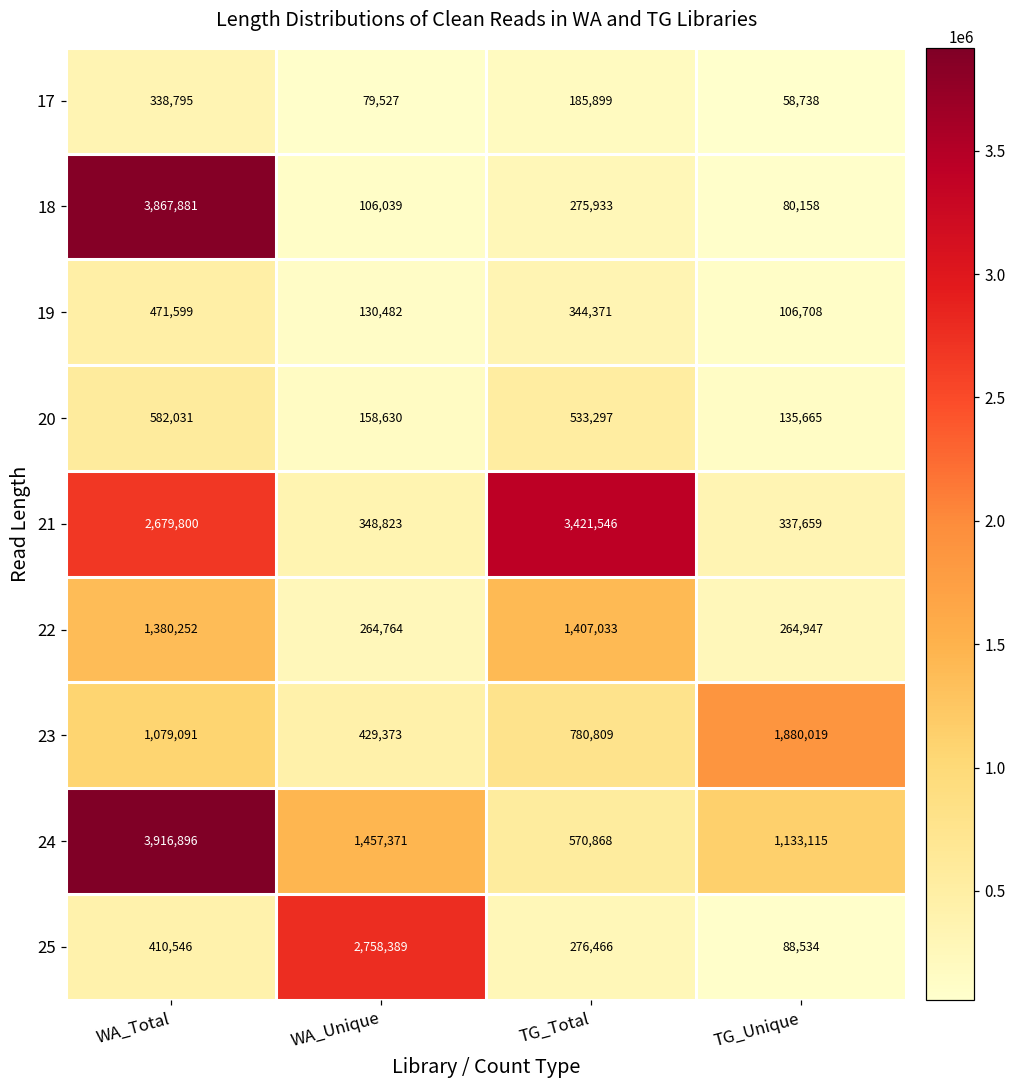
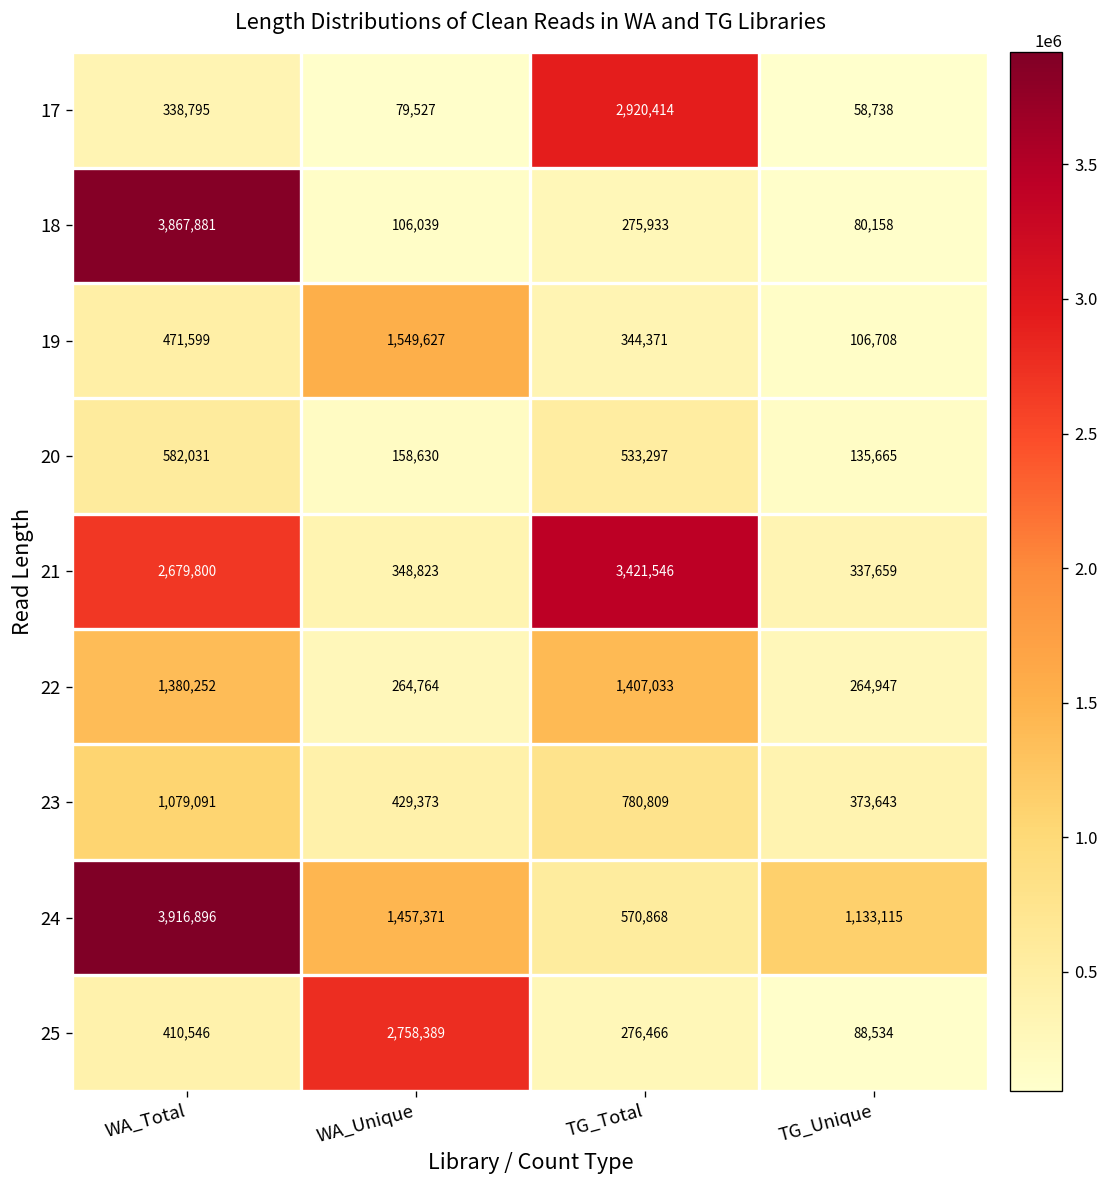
  {
    "17": {
      "WA_Total": "338,795",
      "WA_Unique": "79,527",
-     "TG_Total": "185,899",
+     "TG_Total": "2,920,414",
      "TG_Unique": "58,738"
    },
    "18": {
      "WA_Total": "3,867,881",
      "WA_Unique": "106,039",
      "TG_Total": "275,933",
      "TG_Unique": "80,158"
    },
    "19": {
      "WA_Total": "471,599",
-     "WA_Unique": "130,482",
+     "WA_Unique": "1,549,627",
      "TG_Total": "344,371",
      "TG_Unique": "106,708"
    },
    "20": {
      "WA_Total": "582,031",
      "WA_Unique": "158,630",
      "TG_Total": "533,297",
      "TG_Unique": "135,665"
    },
    "21": {
      "WA_Total": "2,679,800",
      "WA_Unique": "348,823",
      "TG_Total": "3,421,546",
      "TG_Unique": "337,659"
    },
    "22": {
      "WA_Total": "1,380,252",
      "WA_Unique": "264,764",
      "TG_Total": "1,407,033",
      "TG_Unique": "264,947"
    },
    "23": {
      "WA_Total": "1,079,091",
      "WA_Unique": "429,373",
      "TG_Total": "780,809",
-     "TG_Unique": "1,880,019"
+     "TG_Unique": "373,643"
    },
    "24": {
      "WA_Total": "3,916,896",
      "WA_Unique": "1,457,371",
      "TG_Total": "570,868",
      "TG_Unique": "1,133,115"
    },
    "25": {
      "WA_Total": "410,546",
      "WA_Unique": "2,758,389",
      "TG_Total": "276,466",
      "TG_Unique": "88,534"
    }
  }
